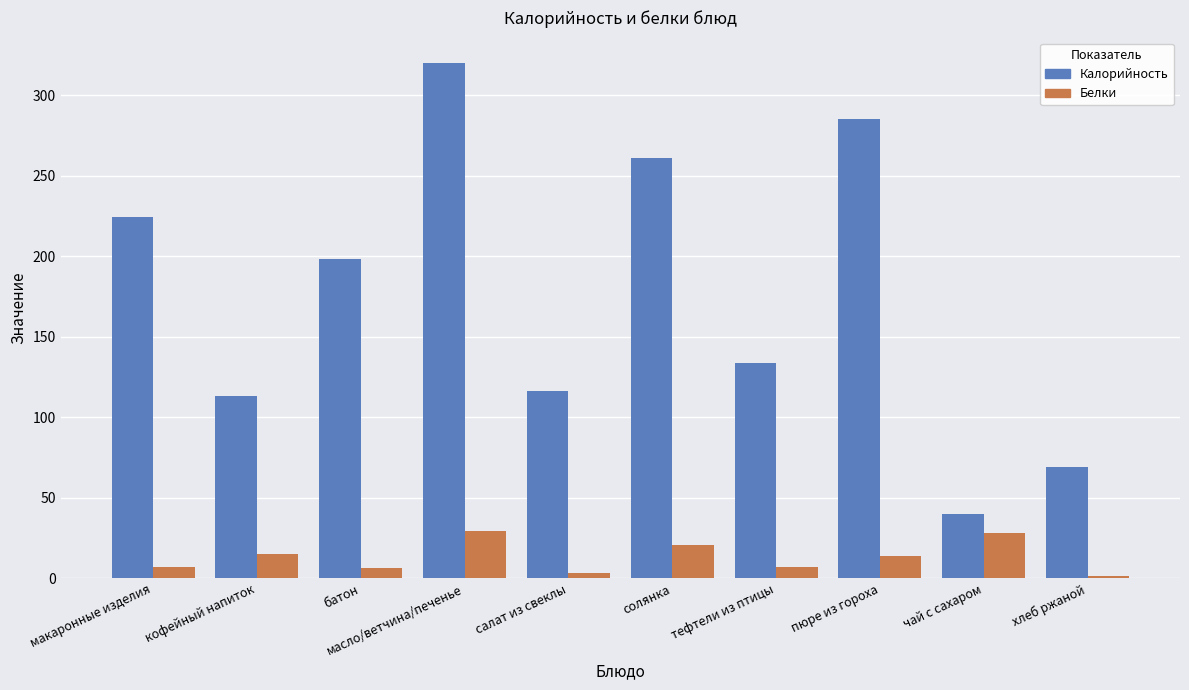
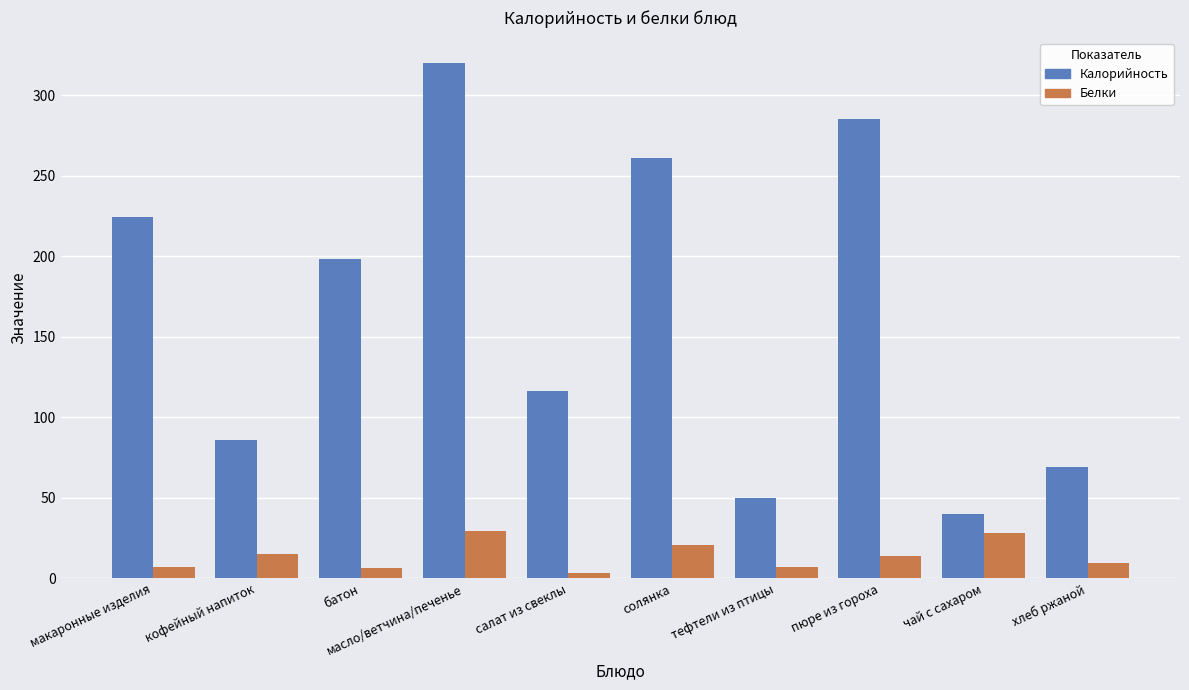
  {
    "Калорийность": {
      "макаронные изделия": 225,
-     "кофейный напиток": 113,
+     "кофейный напиток": 86,
      "батон": 198,
      "масло/ветчина/печенье": 320,
      "салат из свеклы": 117,
      "солянка": 261,
-     "тефтели из птицы": 134,
+     "тефтели из птицы": 50,
      "пюре из гороха": 285,
      "чай с сахаром": 40,
      "хлеб ржаной": 69
    },
    "Белки": {
      "макаронные изделия": 7,
      "кофейный напиток": 15,
      "батон": 6,
      "масло/ветчина/печенье": 30,
      "салат из свеклы": 3,
      "солянка": 20,
      "тефтели из птицы": 7,
      "пюре из гороха": 14,
      "чай с сахаром": 28,
-     "хлеб ржаной": 2
+     "хлеб ржаной": 10
    }
  }
